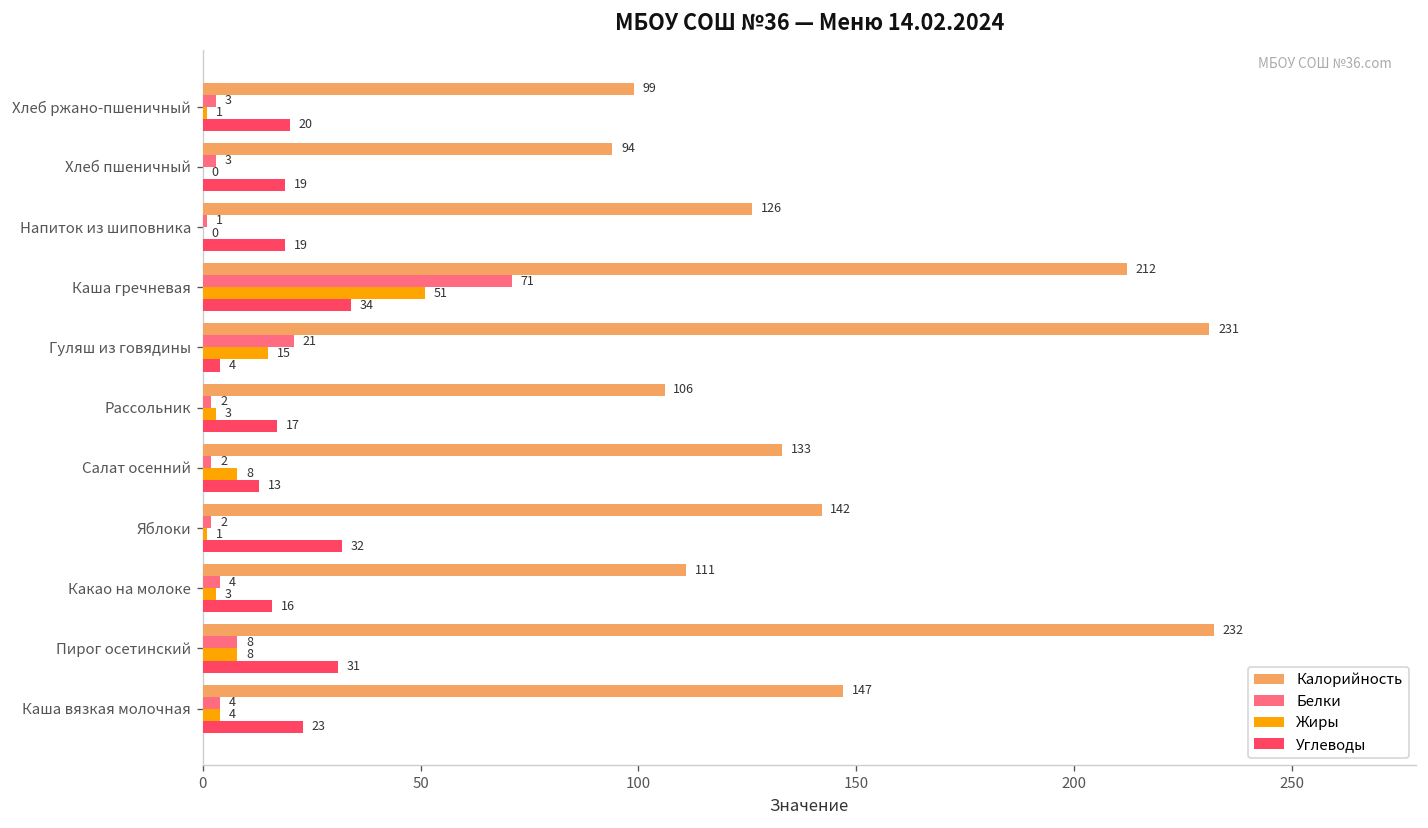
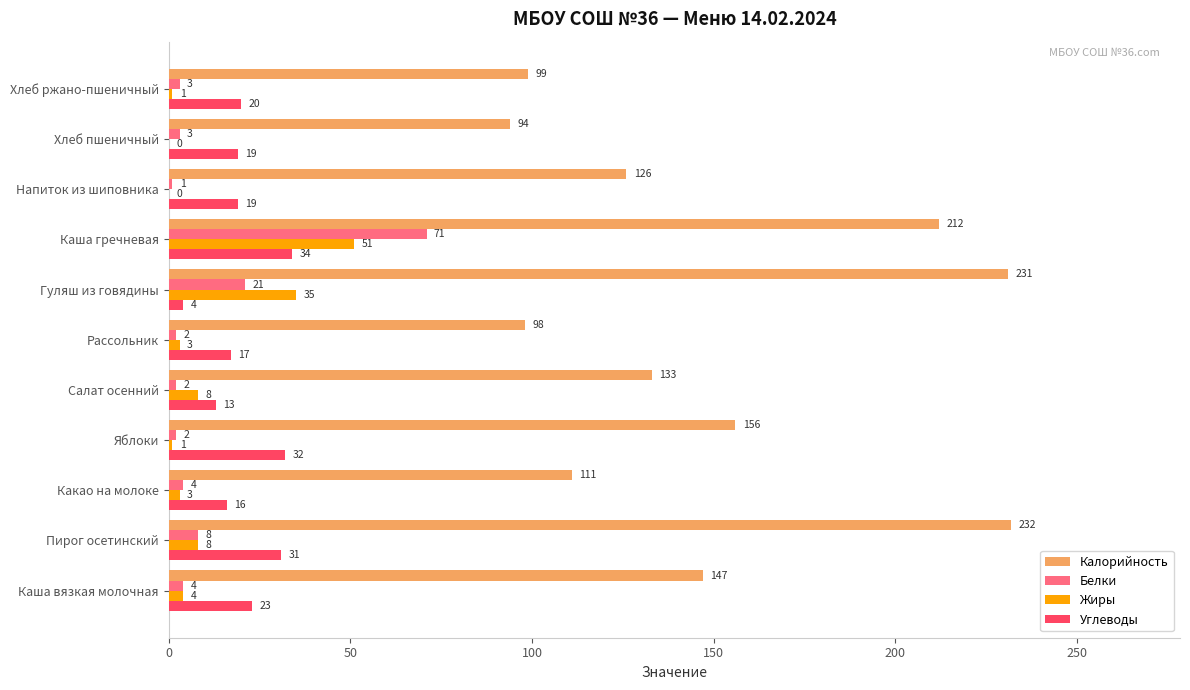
  {
    "Калорийность": {
      "Хлеб ржано-пшеничный": 99,
      "Хлеб пшеничный": 94,
      "Напиток из шиповника": 126,
      "Каша гречневая": 212,
      "Гуляш из говядины": 231,
-     "Рассольник": 106,
+     "Рассольник": 98,
      "Салат осенний": 133,
-     "Яблоки": 142,
+     "Яблоки": 156,
      "Какао на молоке": 111,
      "Пирог осетинский": 232,
      "Каша вязкая молочная": 147
    },
    "Жиры": {
      "Хлеб ржано-пшеничный": 1,
      "Хлеб пшеничный": 0,
      "Напиток из шиповника": 0,
      "Каша гречневая": 51,
-     "Гуляш из говядины": 15,
+     "Гуляш из говядины": 35,
      "Рассольник": 3,
      "Салат осенний": 8,
      "Яблоки": 1,
      "Какао на молоке": 3,
      "Пирог осетинский": 8,
      "Каша вязкая молочная": 4
    }
  }
